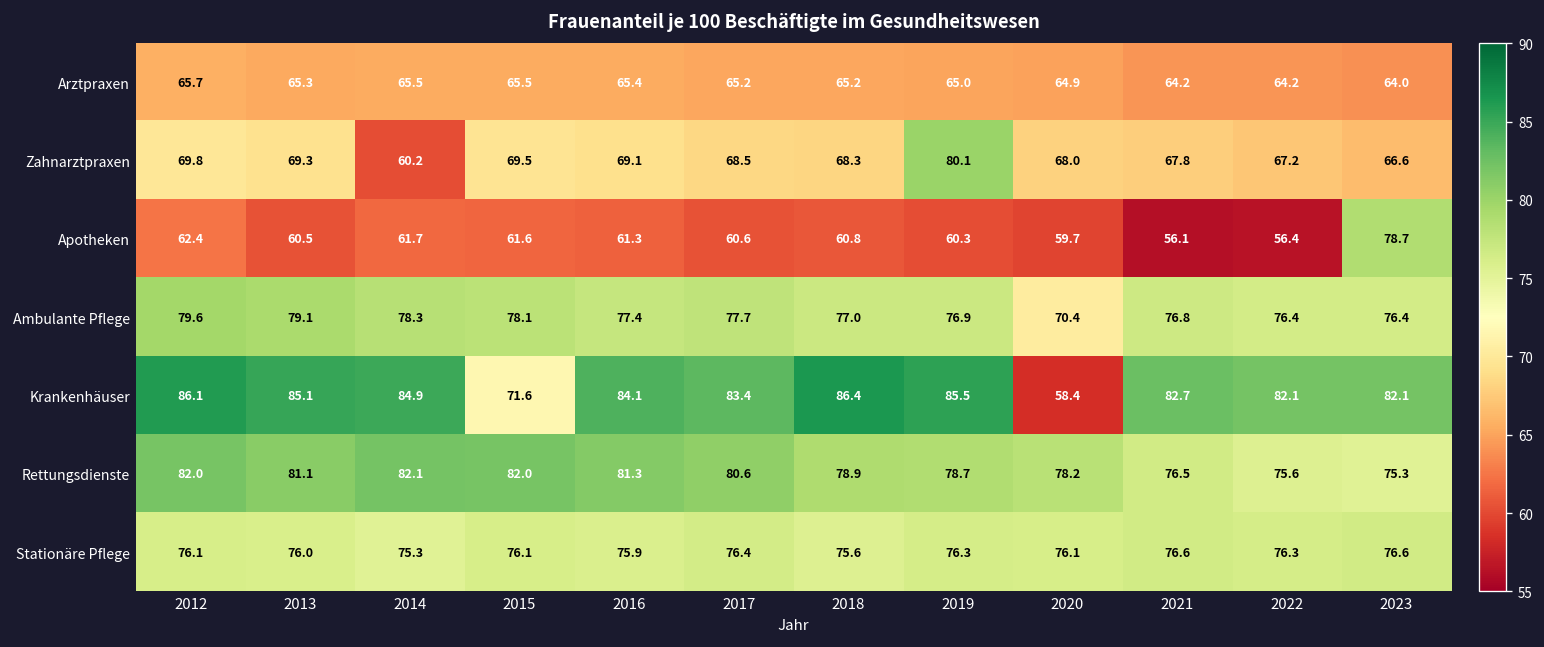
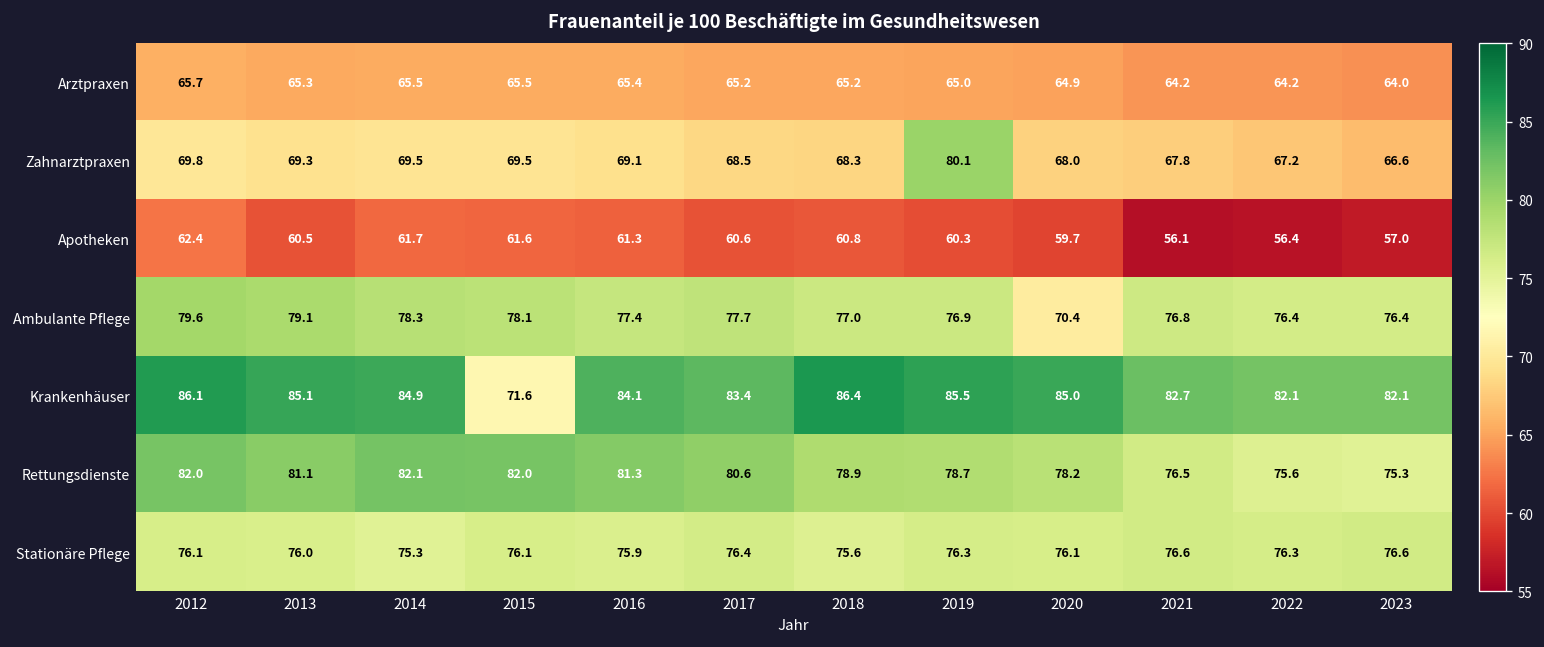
  {
    "Arztpraxen": {
      "2012": 65.7,
      "2013": 65.3,
      "2014": 65.5,
      "2015": 65.5,
      "2016": 65.4,
      "2017": 65.2,
      "2018": 65.2,
      "2019": 65.0,
      "2020": 64.9,
      "2021": 64.2,
      "2022": 64.2,
      "2023": 64.0
    },
    "Zahnarztpraxen": {
      "2012": 69.8,
      "2013": 69.3,
-     "2014": 60.2,
+     "2014": 69.5,
      "2015": 69.5,
      "2016": 69.1,
      "2017": 68.5,
      "2018": 68.3,
      "2019": 80.1,
      "2020": 68.0,
      "2021": 67.8,
      "2022": 67.2,
      "2023": 66.6
    },
    "Apotheken": {
      "2012": 62.4,
      "2013": 60.5,
      "2014": 61.7,
      "2015": 61.6,
      "2016": 61.3,
      "2017": 60.6,
      "2018": 60.8,
      "2019": 60.3,
      "2020": 59.7,
      "2021": 56.1,
      "2022": 56.4,
-     "2023": 78.7
+     "2023": 57.0
    },
    "Ambulante Pflege": {
      "2012": 79.6,
      "2013": 79.1,
      "2014": 78.3,
      "2015": 78.1,
      "2016": 77.4,
      "2017": 77.7,
      "2018": 77.0,
      "2019": 76.9,
      "2020": 70.4,
      "2021": 76.8,
      "2022": 76.4,
      "2023": 76.4
    },
    "Krankenhäuser": {
      "2012": 86.1,
      "2013": 85.1,
      "2014": 84.9,
      "2015": 71.6,
      "2016": 84.1,
      "2017": 83.4,
      "2018": 86.4,
      "2019": 85.5,
-     "2020": 58.4,
+     "2020": 85.0,
      "2021": 82.7,
      "2022": 82.1,
      "2023": 82.1
    },
    "Rettungsdienste": {
      "2012": 82.0,
      "2013": 81.1,
      "2014": 82.1,
      "2015": 82.0,
      "2016": 81.3,
      "2017": 80.6,
      "2018": 78.9,
      "2019": 78.7,
      "2020": 78.2,
      "2021": 76.5,
      "2022": 75.6,
      "2023": 75.3
    },
    "Stationäre Pflege": {
      "2012": 76.1,
      "2013": 76.0,
      "2014": 75.3,
      "2015": 76.1,
      "2016": 75.9,
      "2017": 76.4,
      "2018": 75.6,
      "2019": 76.3,
      "2020": 76.1,
      "2021": 76.6,
      "2022": 76.3,
      "2023": 76.6
    }
  }
